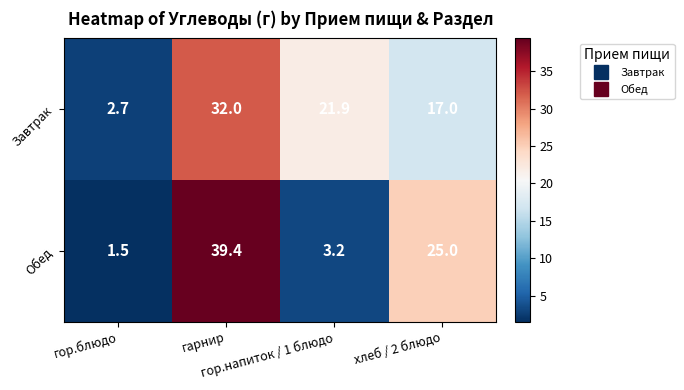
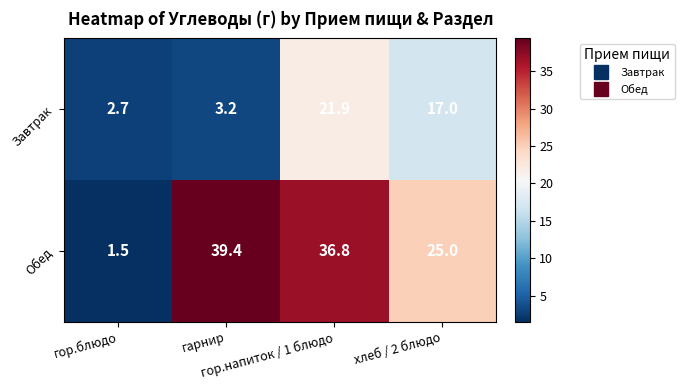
  {
    "Завтрак": {
      "гор.блюдо": 2.7,
-     "гарнир": 32.0
+     "гарнир": 3.2
    },
    "Обед": {
      "гор.блюдо": 1.5,
      "гарнир": 39.4,
-     "гор.напиток / 1 блюдо": 3.2,
+     "гор.напиток / 1 блюдо": 36.8,
      "хлеб / 2 блюдо": 25.0
    }
  }
